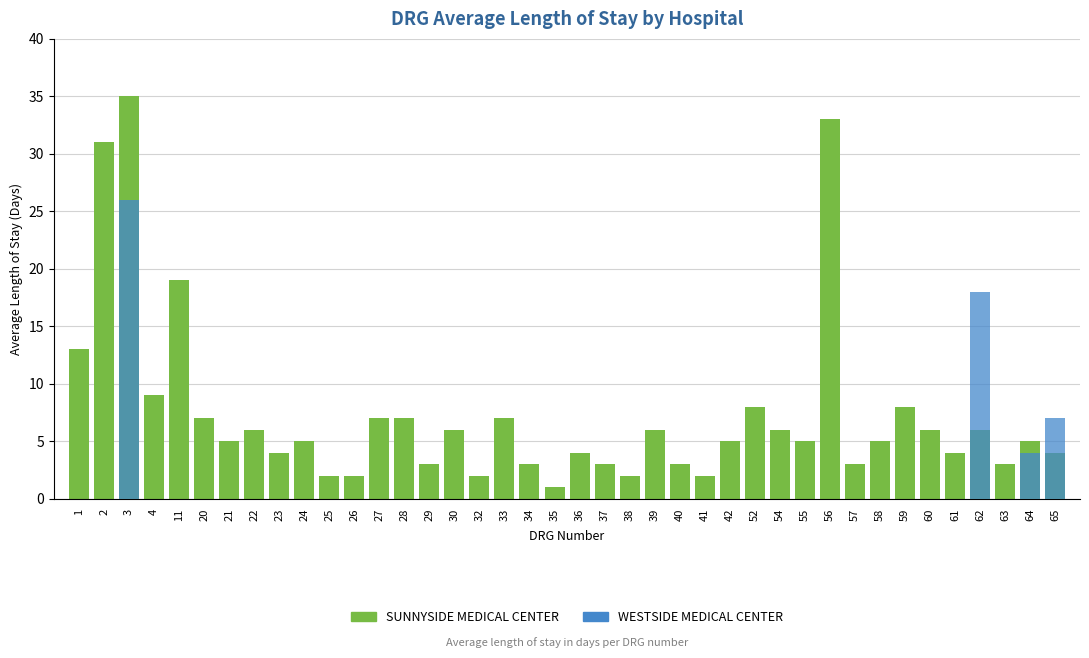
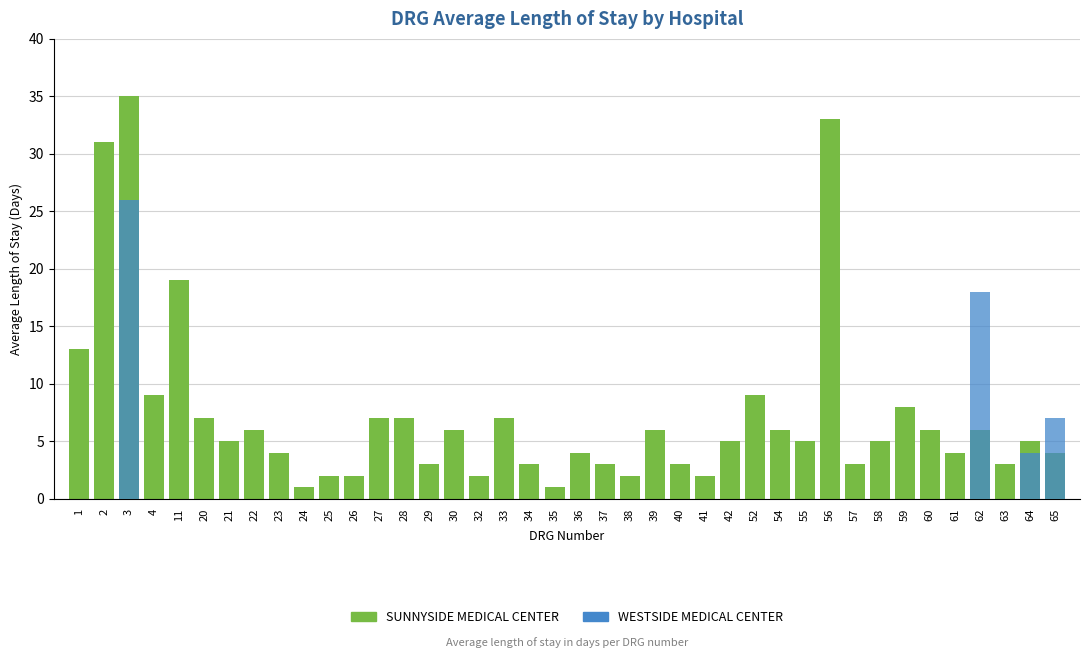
  {
    "SUNNYSIDE MEDICAL CENTER": {
      "1": 13,
      "2": 31,
      "3": 35,
      "4": 9,
      "11": 19,
      "20": 7,
      "21": 5,
      "22": 6,
      "23": 4,
-     "24": 5,
+     "24": 1,
      "25": 2,
      "26": 2,
      "27": 7,
      "28": 7,
      "29": 3,
      "30": 6,
      "32": 2,
      "33": 7,
      "34": 3,
      "35": 1,
      "36": 4,
      "37": 3,
      "38": 2,
      "39": 6,
      "40": 3,
      "41": 2,
      "42": 5,
-     "52": 8,
+     "52": 9,
      "54": 6,
      "55": 5,
      "56": 33,
      "57": 3,
      "58": 5,
      "59": 8,
      "60": 6,
      "61": 4,
      "63": 3,
      "64": 5
    },
    "WESTSIDE MEDICAL CENTER": {
      "1": 0,
      "2": 0,
      "4": 0,
      "11": 0,
      "20": 0,
      "21": 0,
      "22": 0,
      "23": 0,
      "24": 0,
      "25": 0,
      "26": 0,
      "27": 0,
      "28": 0,
      "29": 0,
      "30": 0,
      "32": 0,
      "33": 0,
      "34": 0,
      "35": 0,
      "36": 0,
      "37": 0,
      "38": 0,
      "39": 0,
      "40": 0,
      "41": 0,
      "42": 0,
      "52": 0,
      "54": 0,
      "55": 0,
      "56": 0,
      "57": 0,
      "58": 0,
      "59": 0,
      "60": 0,
      "61": 0,
      "62": 18,
      "63": 0,
      "65": 7
    }
  }
